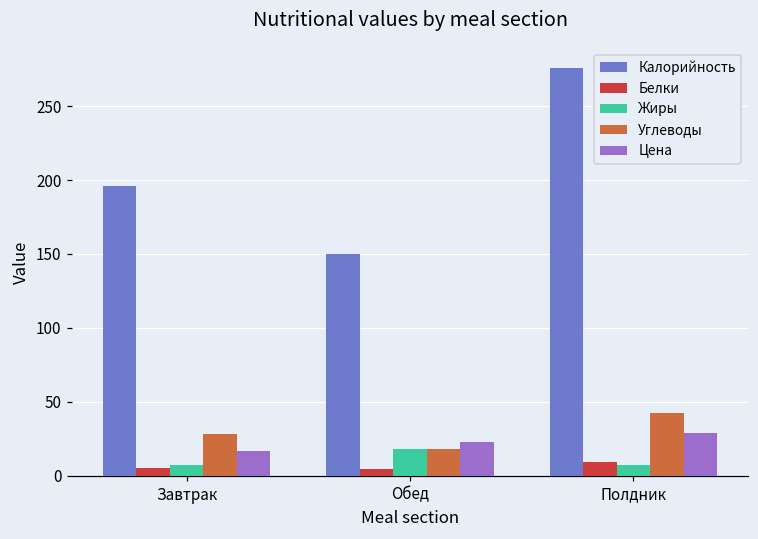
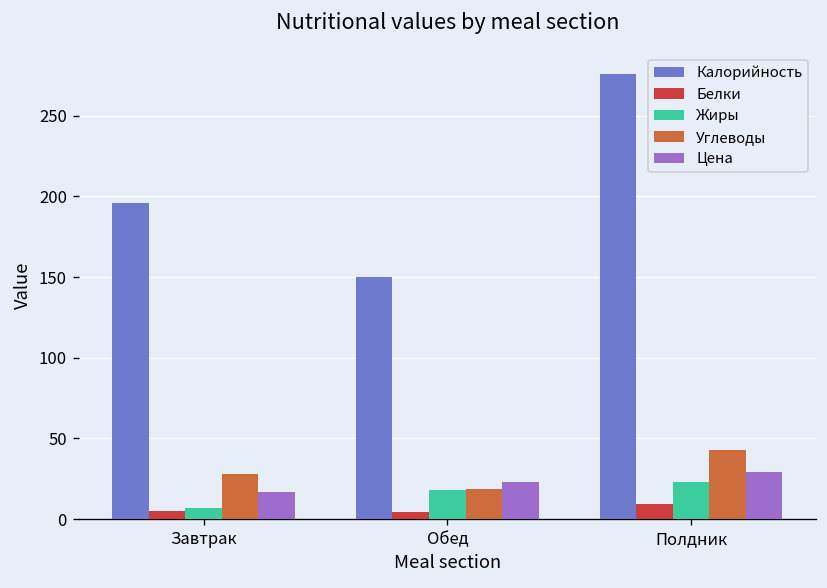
  {
    "Жиры": {
      "Завтрак": 7,
      "Обед": 18,
-     "Полдник": 8
+     "Полдник": 23
    }
  }
